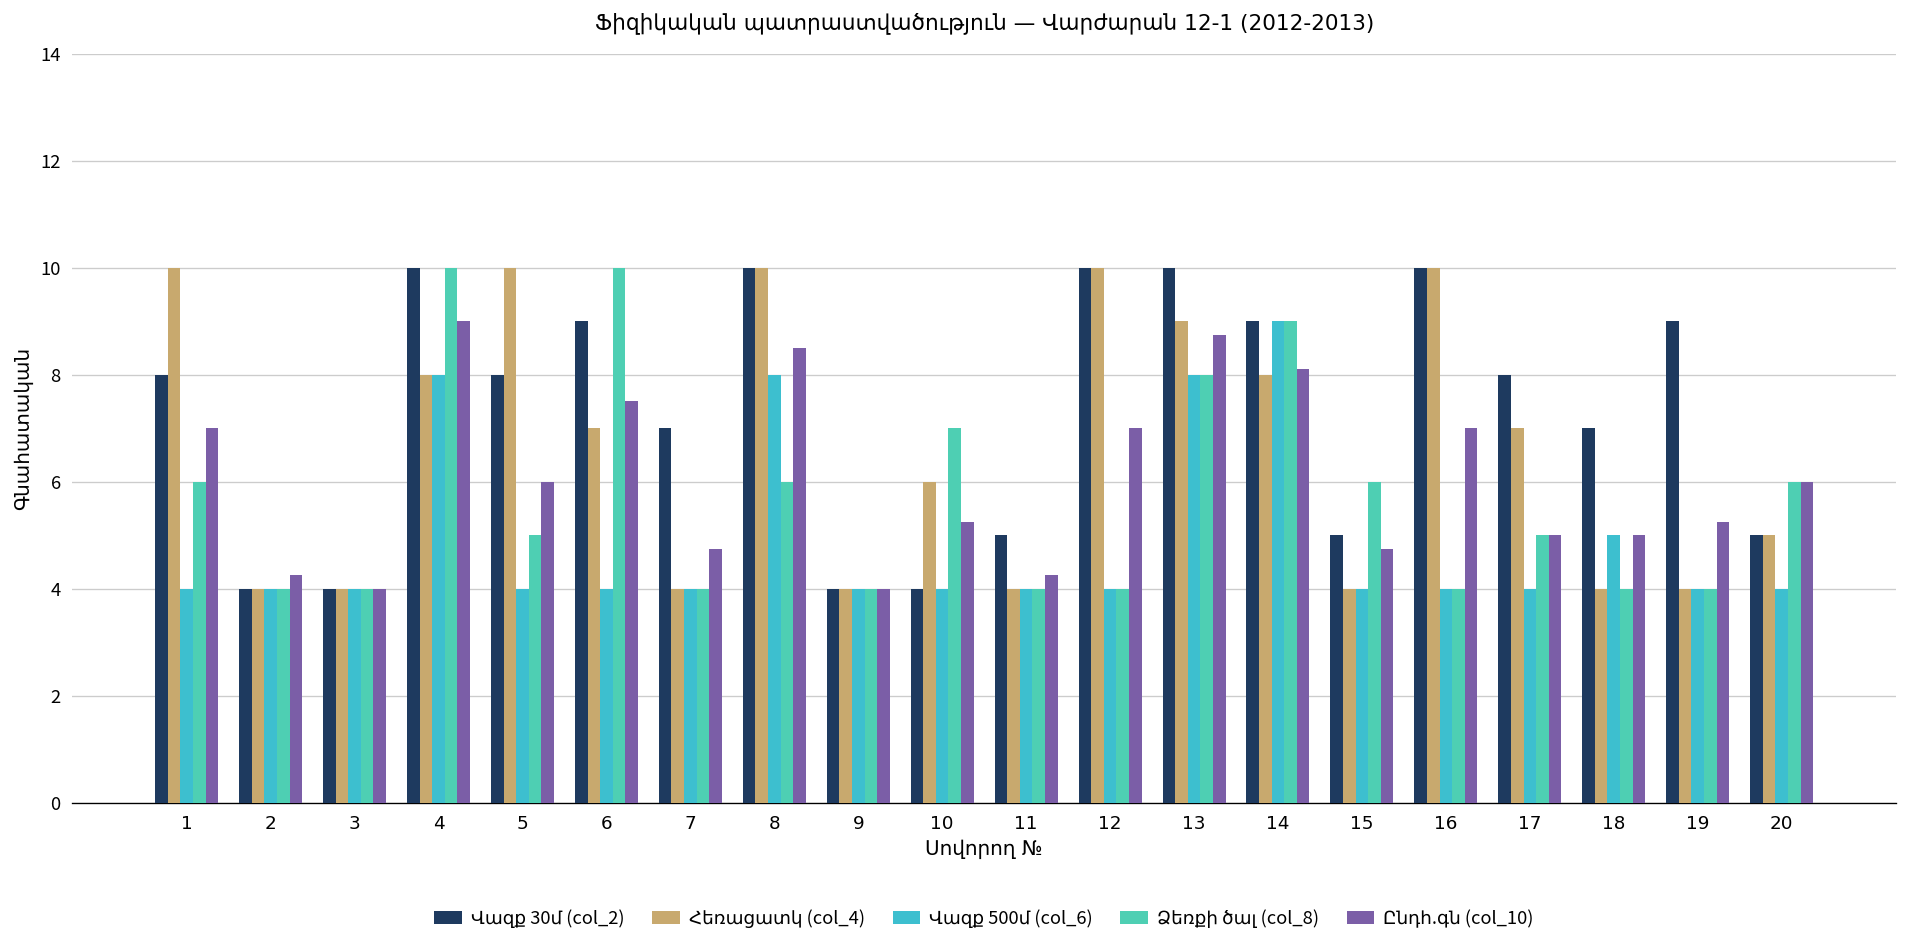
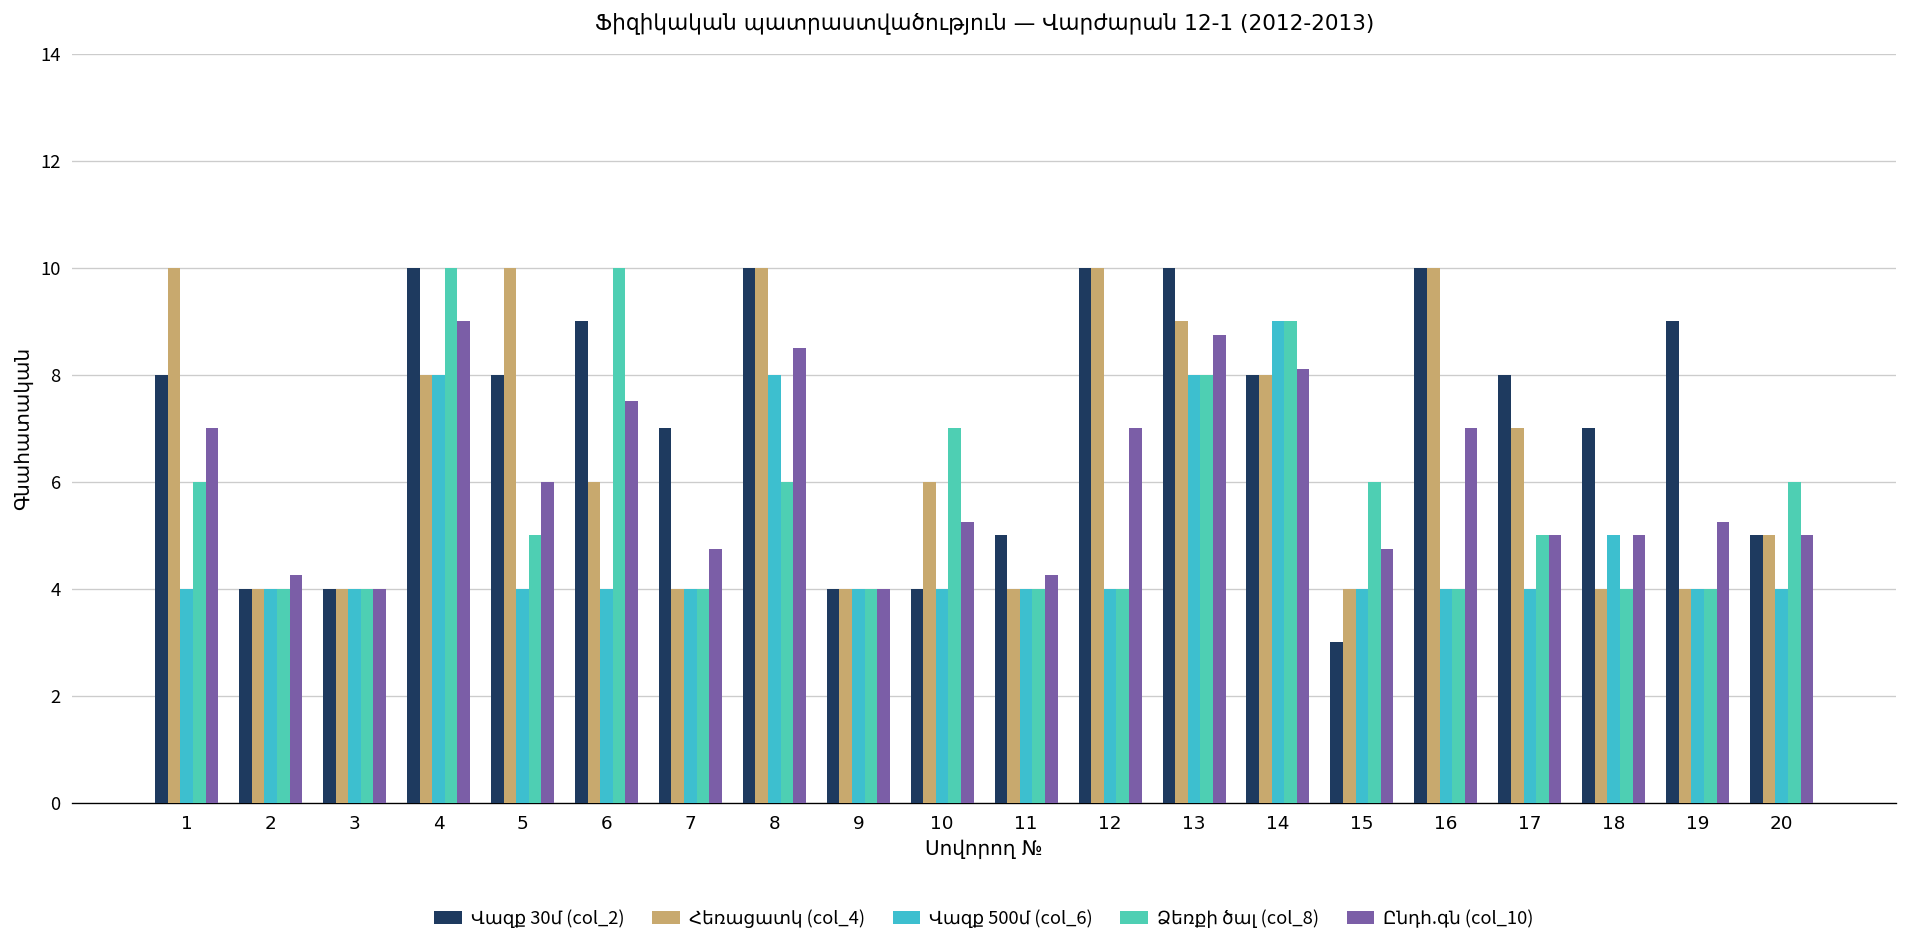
  {
    "Վազք 30մ (col_2)": {
      "1": 8,
      "2": 4,
      "3": 4,
      "4": 10,
      "5": 8,
      "6": 9,
      "7": 7,
      "8": 10,
      "9": 4,
      "10": 4,
      "11": 5,
      "12": 10,
      "13": 10,
-     "14": 9,
-     "15": 5,
+     "14": 8,
+     "15": 3,
      "16": 10,
      "17": 8,
      "18": 7,
      "19": 9,
      "20": 5
    },
    "Հեռացատկ (col_4)": {
      "1": 10,
      "2": 4,
      "3": 4,
      "4": 8,
      "5": 10,
-     "6": 7,
+     "6": 6,
      "7": 4,
      "8": 10,
      "9": 4,
      "10": 6,
      "11": 4,
      "12": 10,
      "13": 9,
      "14": 8,
      "15": 4,
      "16": 10,
      "17": 7,
      "18": 4,
      "19": 4,
      "20": 5
    },
    "Ընդհ.գն (col_10)": {
      "1": 7,
      "2": 4.3,
      "3": 4,
      "4": 9,
      "5": 6,
      "6": 7.5,
      "7": 4.8,
      "8": 8.5,
      "9": 4,
      "10": 5.3,
      "11": 4.3,
      "12": 7,
      "13": 8.8,
      "14": 8.1,
      "15": 4.8,
      "16": 7,
      "17": 5,
      "18": 5,
      "19": 5.3,
-     "20": 6
+     "20": 5
    }
  }
